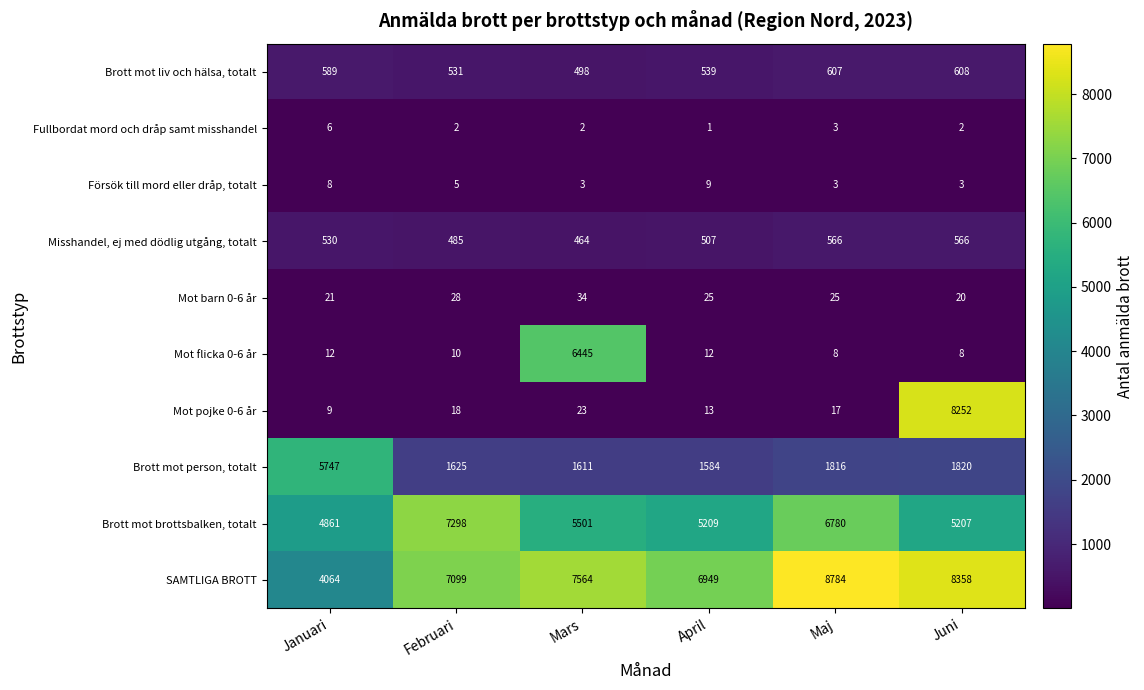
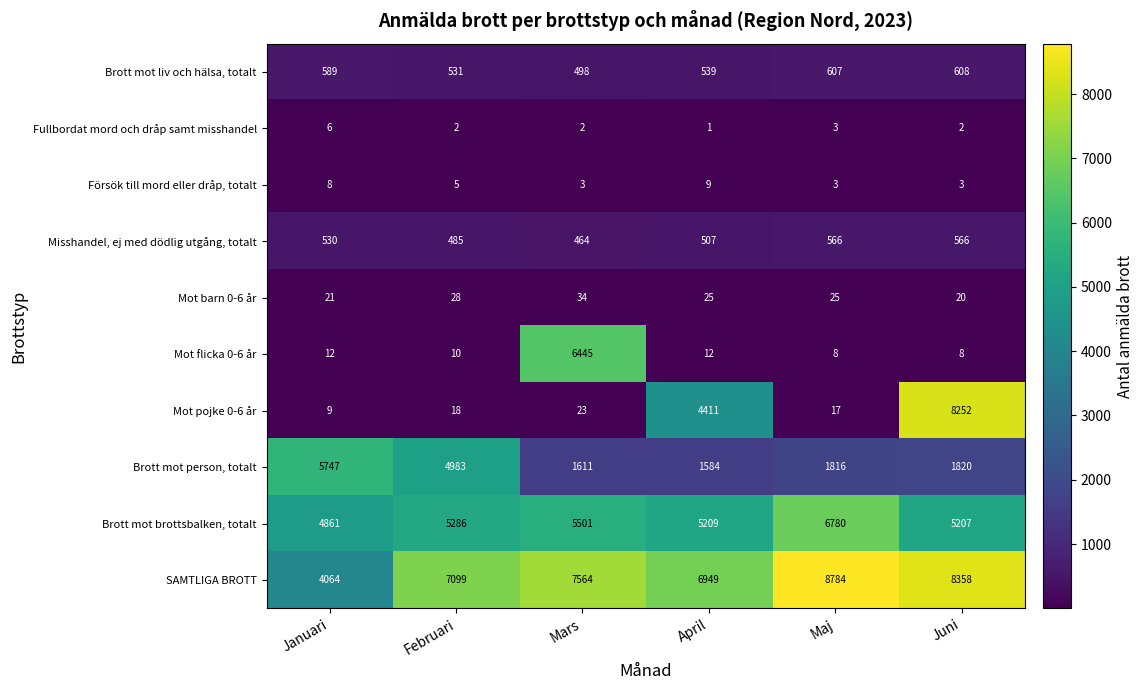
  {
    "Brott mot liv och hälsa, totalt": {
      "Januari": 589,
      "Februari": 531,
      "Mars": 498,
      "April": 539,
      "Maj": 607,
      "Juni": 608
    },
    "Fullbordat mord och dråp samt misshandel": {
      "Januari": 6,
      "Februari": 2,
      "Mars": 2,
      "April": 1,
      "Maj": 3,
      "Juni": 2
    },
    "Försök till mord eller dråp, totalt": {
      "Januari": 8,
      "Februari": 5,
      "Mars": 3,
      "April": 9,
      "Maj": 3,
      "Juni": 3
    },
    "Misshandel, ej med dödlig utgång, totalt": {
      "Januari": 530,
      "Februari": 485,
      "Mars": 464,
      "April": 507,
      "Maj": 566,
      "Juni": 566
    },
    "Mot barn 0-6 år": {
      "Januari": 21,
      "Februari": 28,
      "Mars": 34,
      "April": 25,
      "Maj": 25,
      "Juni": 20
    },
    "Mot flicka 0-6 år": {
      "Januari": 12,
      "Februari": 10,
      "Mars": 6445,
      "April": 12,
      "Maj": 8,
      "Juni": 8
    },
    "Mot pojke 0-6 år": {
      "Januari": 9,
      "Februari": 18,
      "Mars": 23,
-     "April": 13,
+     "April": 4411,
      "Maj": 17,
      "Juni": 8252
    },
    "Brott mot person, totalt": {
      "Januari": 5747,
-     "Februari": 1625,
+     "Februari": 4983,
      "Mars": 1611,
      "April": 1584,
      "Maj": 1816,
      "Juni": 1820
    },
    "Brott mot brottsbalken, totalt": {
      "Januari": 4861,
-     "Februari": 7298,
+     "Februari": 5286,
      "Mars": 5501,
      "April": 5209,
      "Maj": 6780,
      "Juni": 5207
    },
    "SAMTLIGA BROTT": {
      "Januari": 4064,
      "Februari": 7099,
      "Mars": 7564,
      "April": 6949,
      "Maj": 8784,
      "Juni": 8358
    }
  }
